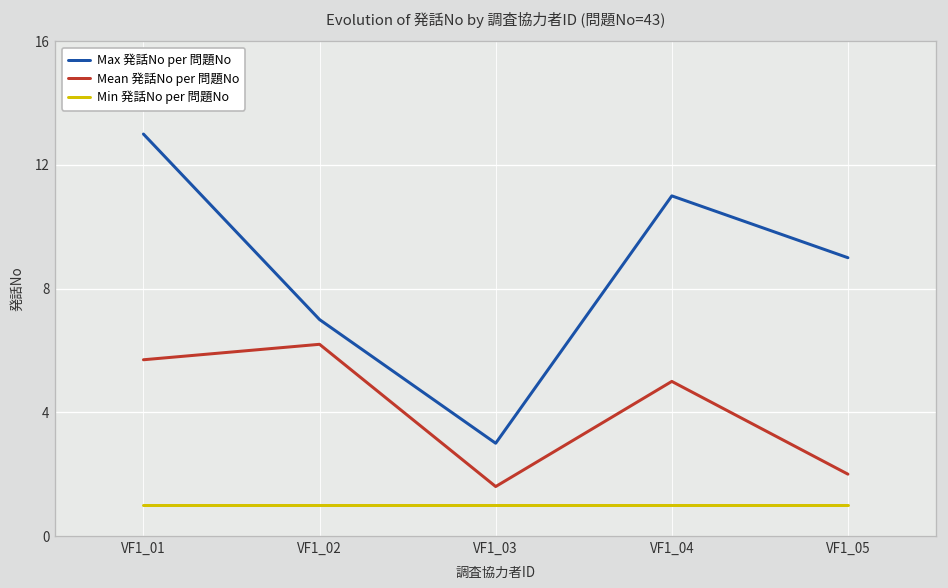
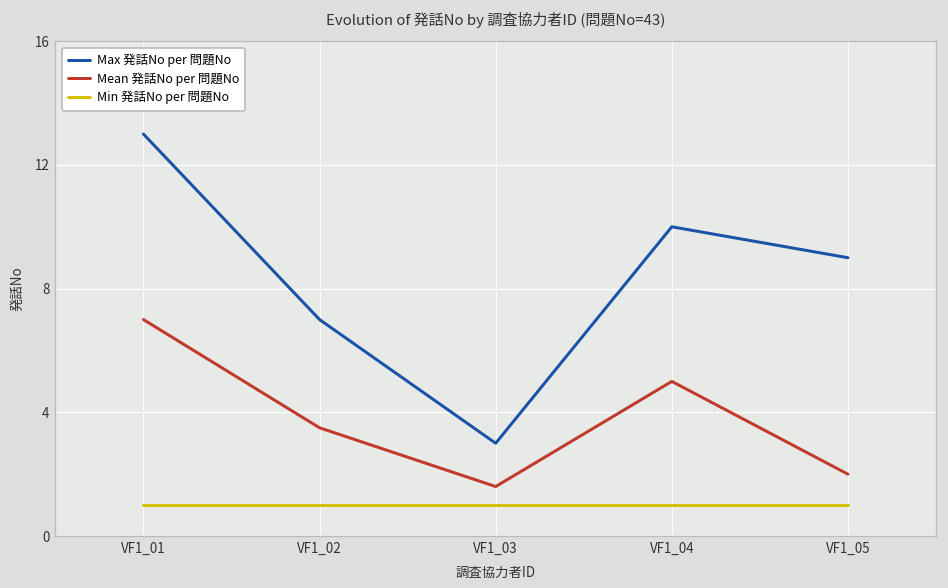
  {
    "Max 発話No per 問題No": {
      "VF1_01": 13,
      "VF1_02": 7,
      "VF1_03": 3,
-     "VF1_04": 11,
+     "VF1_04": 10,
      "VF1_05": 9
    },
    "Mean 発話No per 問題No": {
-     "VF1_01": 5.7,
-     "VF1_02": 6.2,
+     "VF1_01": 7.0,
+     "VF1_02": 3.5,
      "VF1_03": 1.6,
      "VF1_04": 5.0,
      "VF1_05": 2.0
    },
    "Min 発話No per 問題No": {
      "VF1_01": 1.0,
      "VF1_02": 1.0,
      "VF1_03": 1.0,
      "VF1_04": 1.0,
      "VF1_05": 1.0
    }
  }
